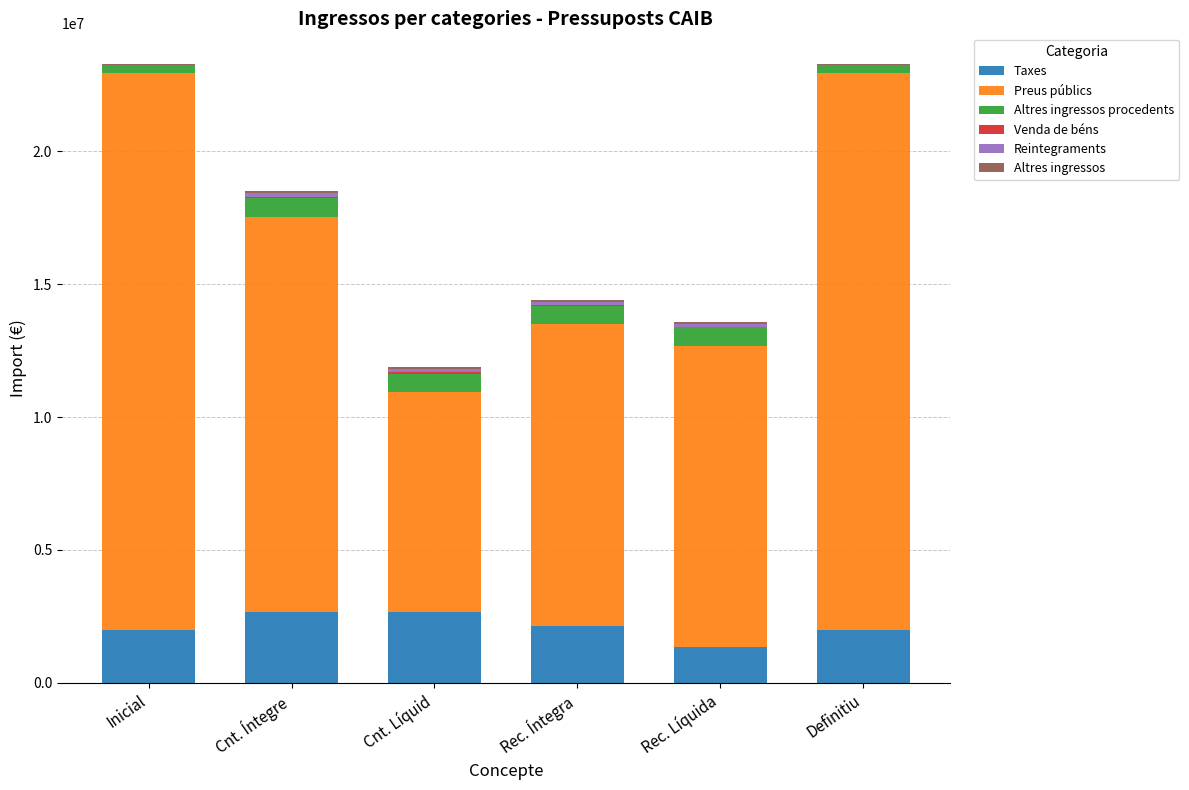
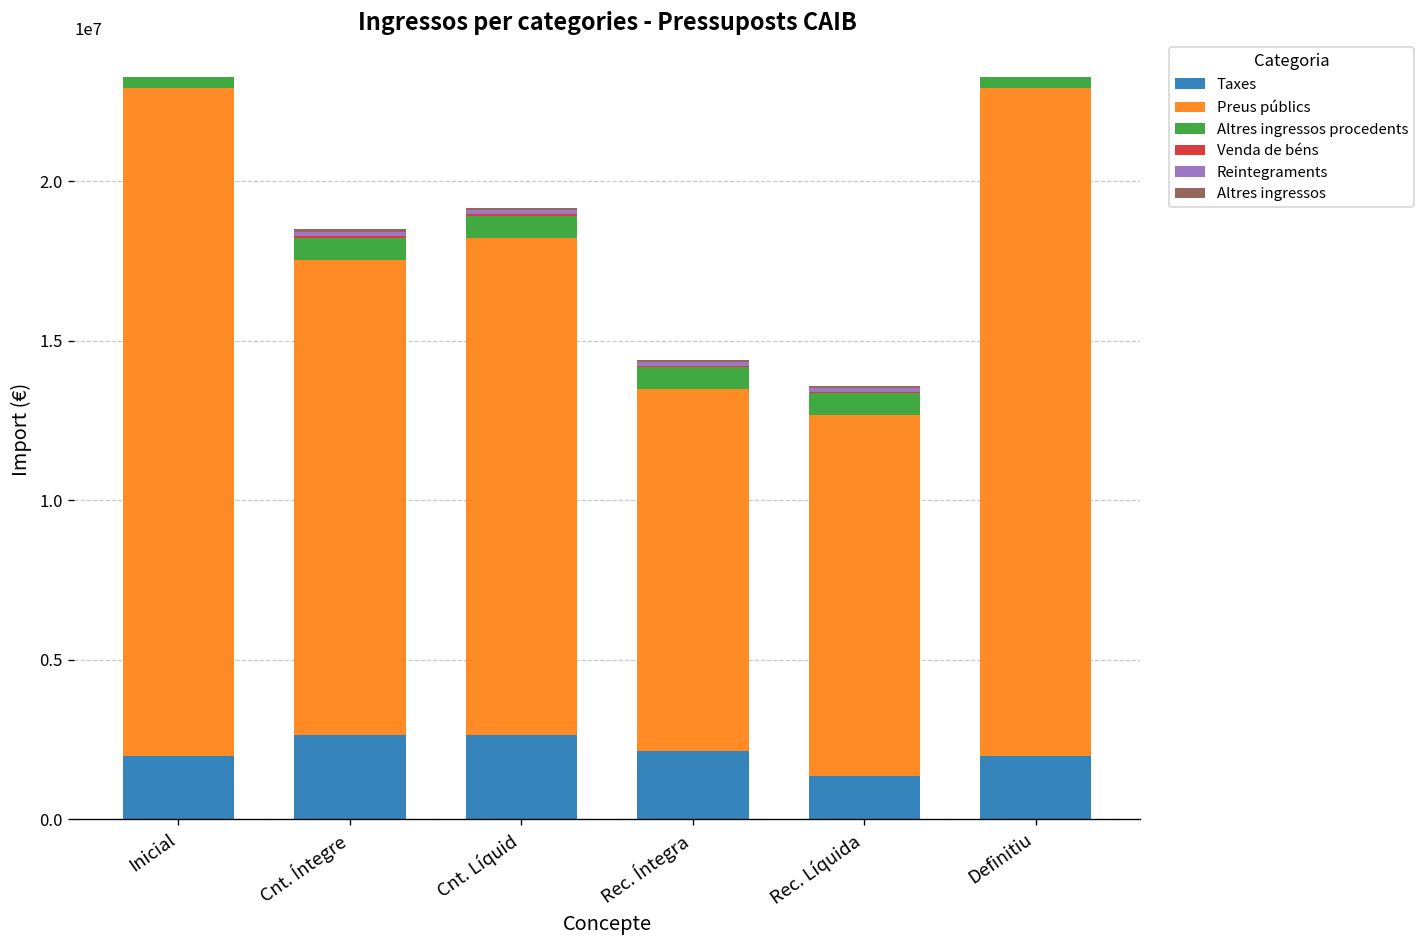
  {
    "Taxes": {
      "Inicial": 2000000,
      "Cnt. Íntegre": 2700000,
      "Cnt. Líquid": 2700000,
      "Rec. Íntegra": 2100000,
      "Rec. Líquida": 1400000,
      "Definitiu": 2000000
    },
    "Preus públics": {
      "Inicial": 20900000,
      "Cnt. Íntegre": 14900000,
-     "Cnt. Líquid": 8300000,
+     "Cnt. Líquid": 15600000,
      "Rec. Íntegra": 11300000,
      "Rec. Líquida": 11300000,
      "Definitiu": 20900000
    },
    "Altres ingressos procedents": {
      "Inicial": 300000,
      "Cnt. Íntegre": 700000,
      "Cnt. Líquid": 700000,
      "Rec. Íntegra": 700000,
      "Rec. Líquida": 700000,
      "Definitiu": 300000
    },
    "Venda de béns": {
      "Inicial": 0,
      "Definitiu": 0
    },
    "Reintegraments": {
      "Cnt. Íntegre": 100000,
      "Cnt. Líquid": 100000,
      "Rec. Íntegra": 100000,
      "Rec. Líquida": 100000
    }
  }
